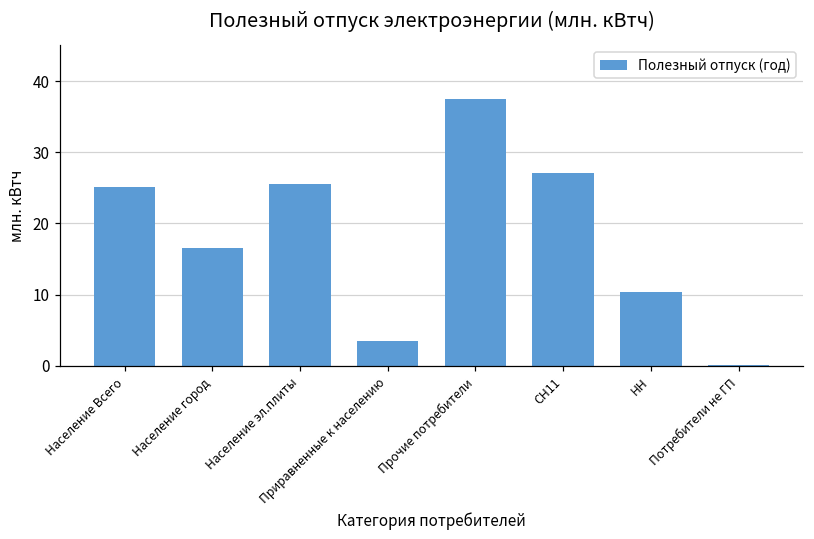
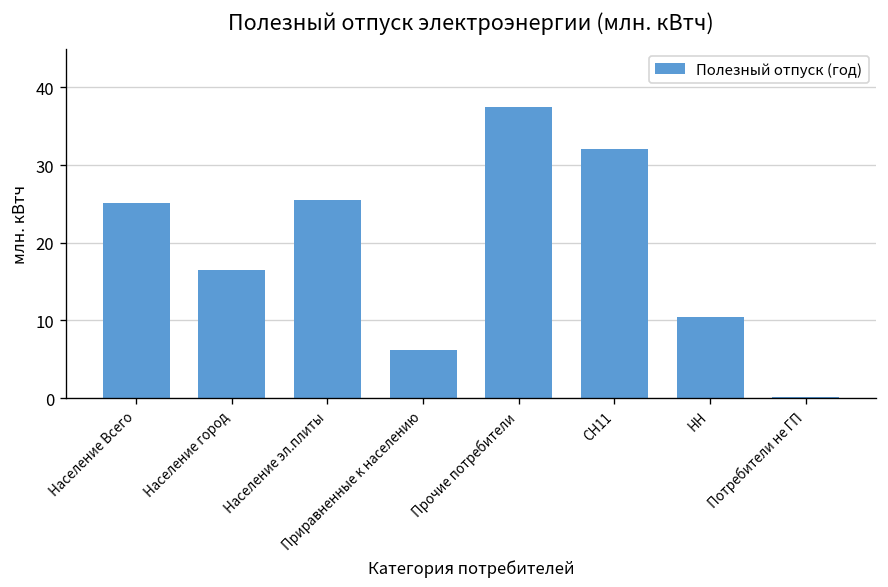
  {
    "Население Всего": 25,
    "Население город": 16,
    "Население эл.плиты": 26,
-   "Приравненные к населению": 3,
+   "Приравненные к населению": 6,
    "Прочие потребители": 38,
-   "СН11": 27,
+   "СН11": 32,
    "НН": 10
  }
